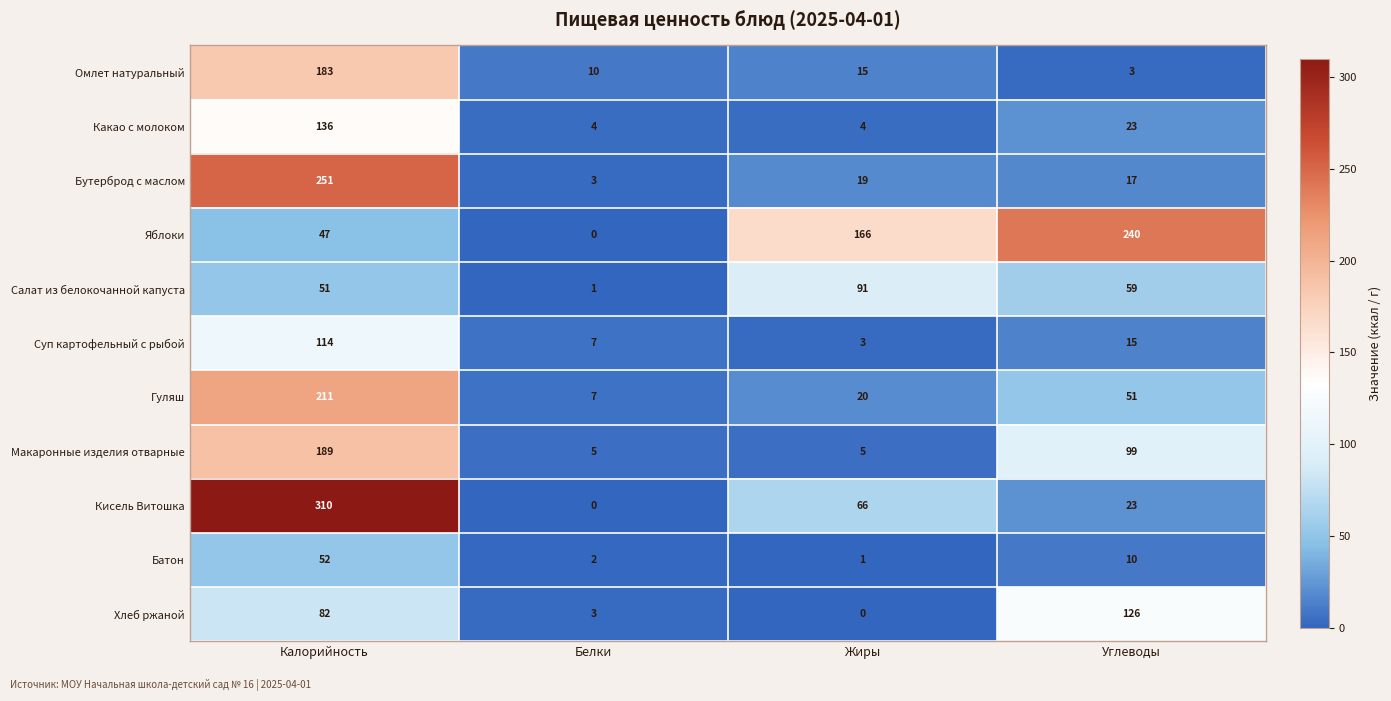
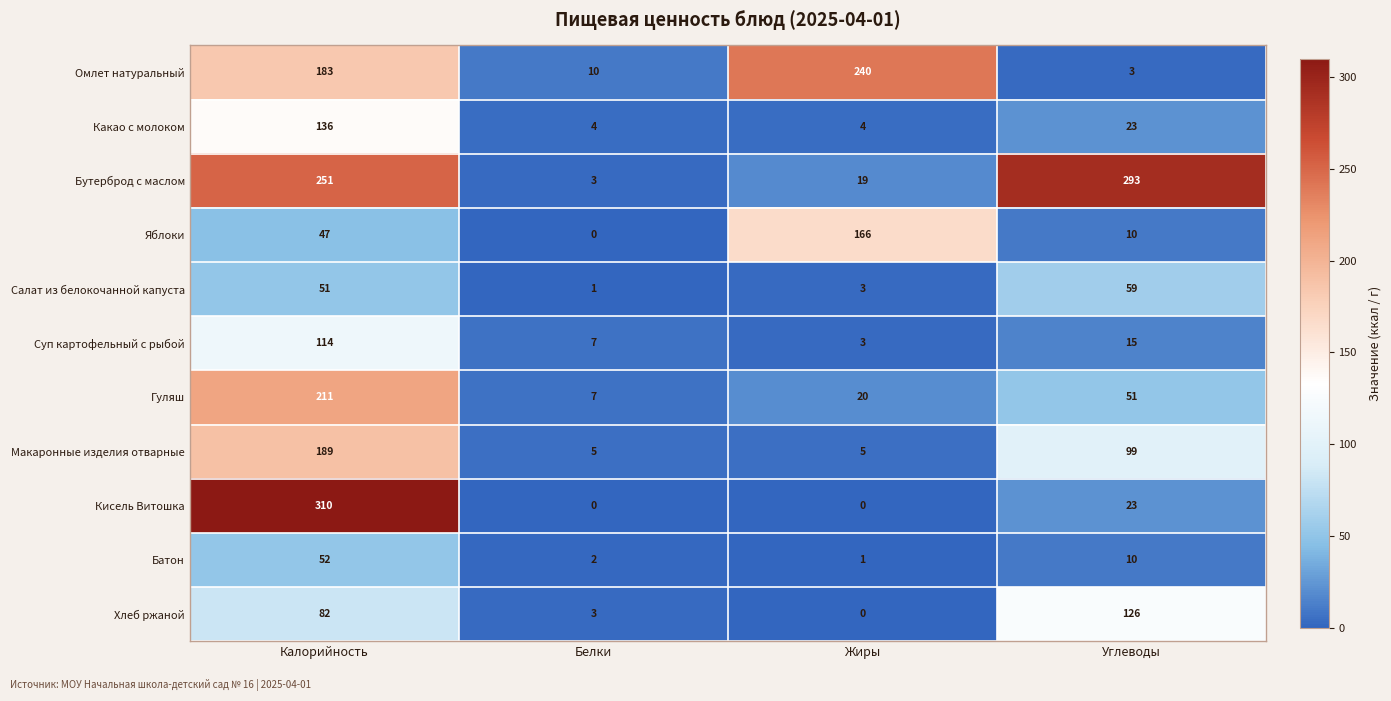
  {
    "Омлет натуральный": {
      "Калорийность": 183,
      "Белки": 10,
-     "Жиры": 15,
+     "Жиры": 240,
      "Углеводы": 3
    },
    "Какао с молоком": {
      "Калорийность": 136,
      "Белки": 4,
      "Жиры": 4,
      "Углеводы": 23
    },
    "Бутерброд с маслом": {
      "Калорийность": 251,
      "Белки": 3,
      "Жиры": 19,
-     "Углеводы": 17
+     "Углеводы": 293
    },
    "Яблоки": {
      "Калорийность": 47,
      "Белки": 0,
      "Жиры": 166,
-     "Углеводы": 240
+     "Углеводы": 10
    },
    "Салат из белокочанной капуста": {
      "Калорийность": 51,
      "Белки": 1,
-     "Жиры": 91,
+     "Жиры": 3,
      "Углеводы": 59
    },
    "Суп картофельный с рыбой": {
      "Калорийность": 114,
      "Белки": 7,
      "Жиры": 3,
      "Углеводы": 15
    },
    "Гуляш": {
      "Калорийность": 211,
      "Белки": 7,
      "Жиры": 20,
      "Углеводы": 51
    },
    "Макаронные изделия отварные": {
      "Калорийность": 189,
      "Белки": 5,
      "Жиры": 5,
      "Углеводы": 99
    },
    "Кисель Витошка": {
      "Калорийность": 310,
      "Белки": 0,
-     "Жиры": 66,
+     "Жиры": 0,
      "Углеводы": 23
    },
    "Батон": {
      "Калорийность": 52,
      "Белки": 2,
      "Жиры": 1,
      "Углеводы": 10
    },
    "Хлеб ржаной": {
      "Калорийность": 82,
      "Белки": 3,
      "Жиры": 0,
      "Углеводы": 126
    }
  }
